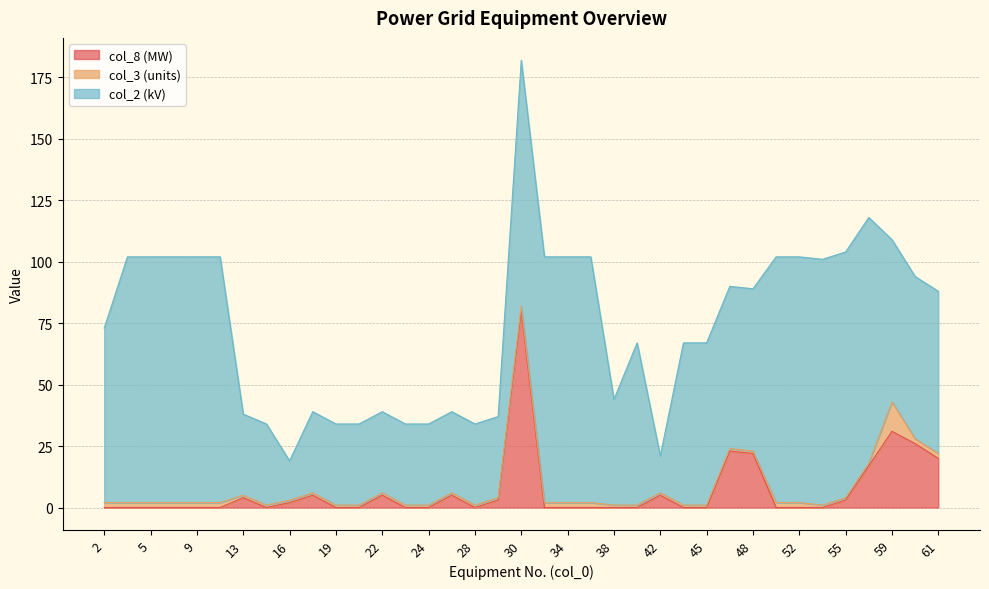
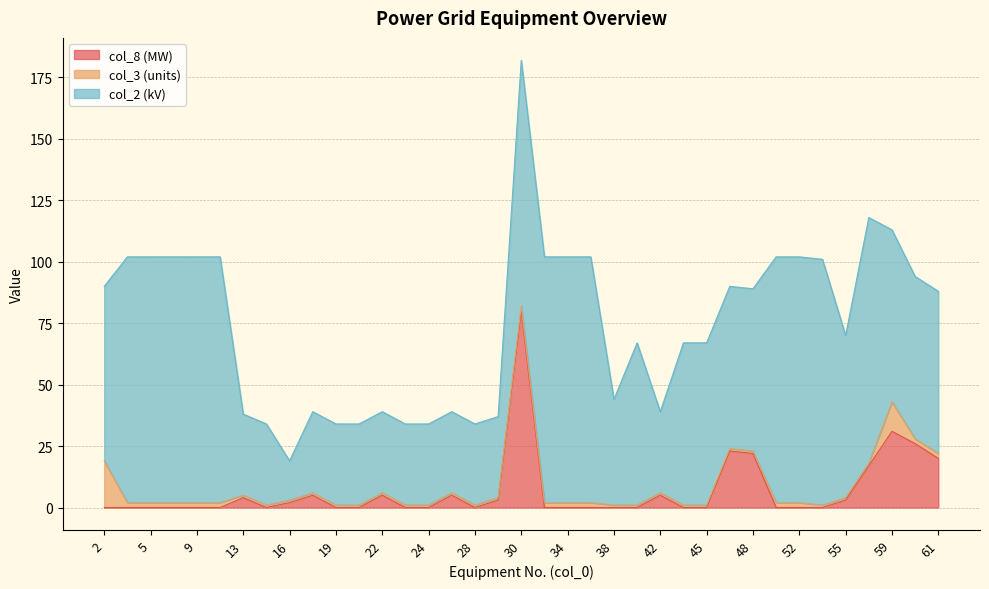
  {
    "col_8 (MW)": {
      "2": 0,
      "30": 80,
      "34": 0,
      "52": 0,
      "59": 31,
      "61": 20
    },
    "col_3 (units)": {
-     "2": 2,
+     "2": 19,
      "30": 2,
      "34": 2,
      "52": 2,
      "59": 12,
      "61": 2
    },
    "col_2 (kV)": {
      "2": 71,
      "16": 16,
      "22": 33,
      "24": 33,
      "28": 33,
      "30": 100,
      "34": 100,
      "38": 43,
-     "42": 15,
+     "42": 33,
      "45": 66,
      "48": 66,
      "52": 100,
-     "55": 100,
-     "59": 66,
+     "55": 66,
+     "59": 70,
      "61": 66
    }
  }
